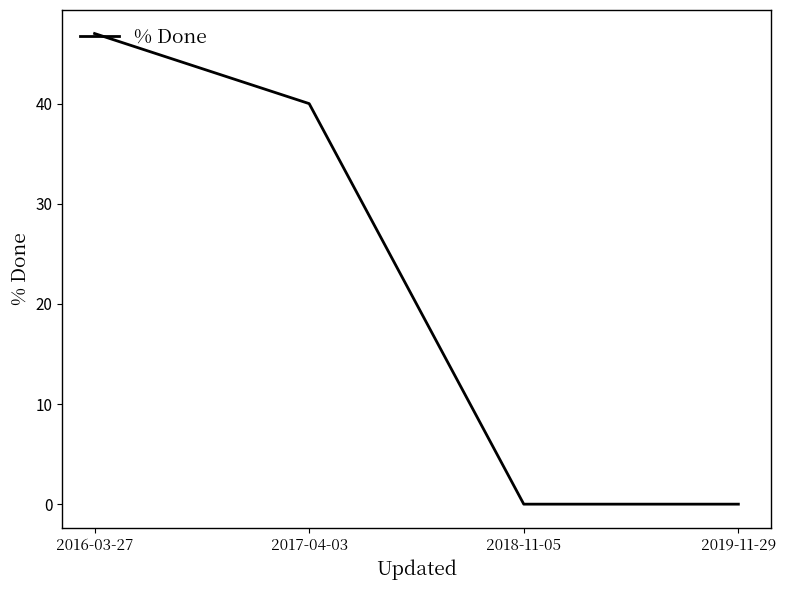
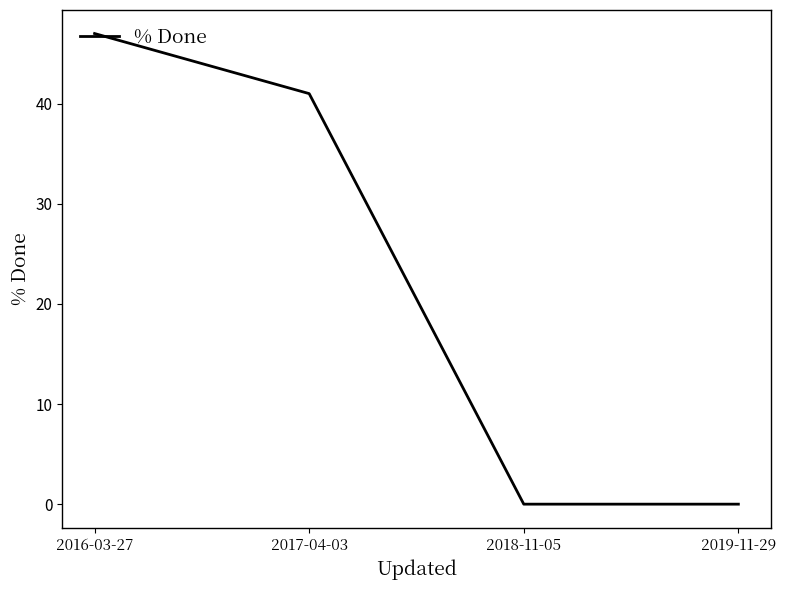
  {
    "2016-03-27": 47,
-   "2017-04-03": 40,
+   "2017-04-03": 41,
    "2018-11-05": 0,
    "2019-11-29": 0
  }
